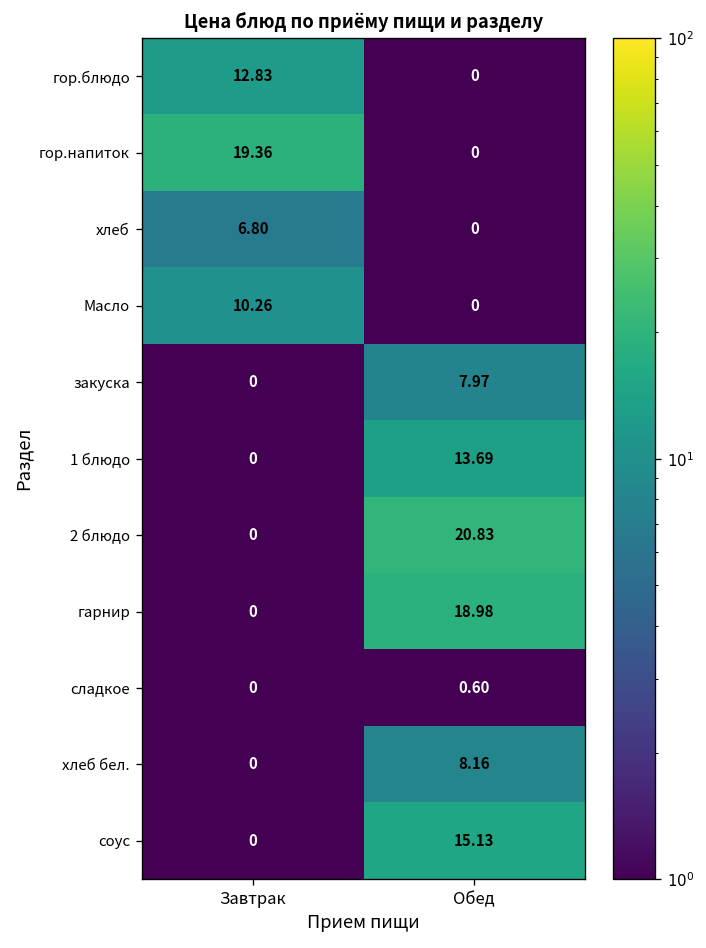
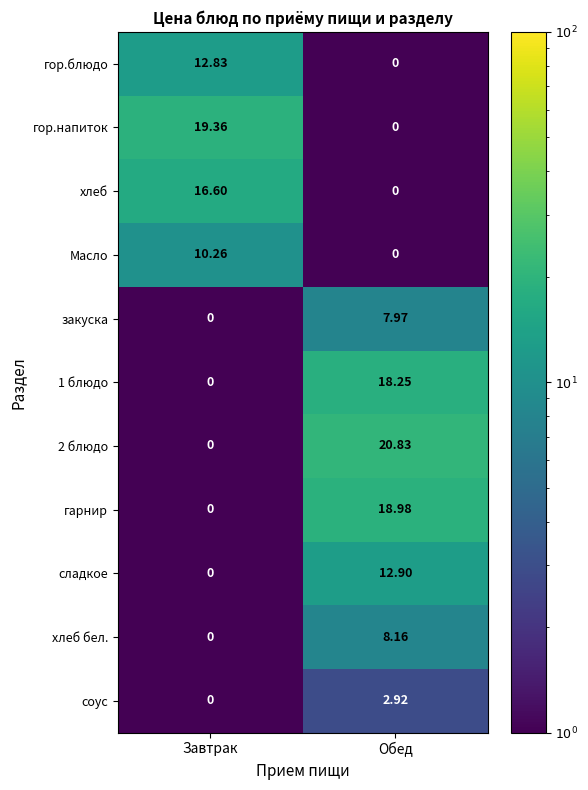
  {
    "гор.блюдо": {
      "Завтрак": 12.83,
      "Обед": 0
    },
    "гор.напиток": {
      "Завтрак": 19.36,
      "Обед": 0
    },
    "хлеб": {
-     "Завтрак": 6.80,
+     "Завтрак": 16.60,
      "Обед": 0
    },
    "Масло": {
      "Завтрак": 10.26,
      "Обед": 0
    },
    "закуска": {
      "Завтрак": 0,
      "Обед": 7.97
    },
    "1 блюдо": {
      "Завтрак": 0,
-     "Обед": 13.69
+     "Обед": 18.25
    },
    "2 блюдо": {
      "Завтрак": 0,
      "Обед": 20.83
    },
    "гарнир": {
      "Завтрак": 0,
      "Обед": 18.98
    },
    "сладкое": {
      "Завтрак": 0,
-     "Обед": 0.60
+     "Обед": 12.90
    },
    "хлеб бел.": {
      "Завтрак": 0,
      "Обед": 8.16
    },
    "соус": {
      "Завтрак": 0,
-     "Обед": 15.13
+     "Обед": 2.92
    }
  }
